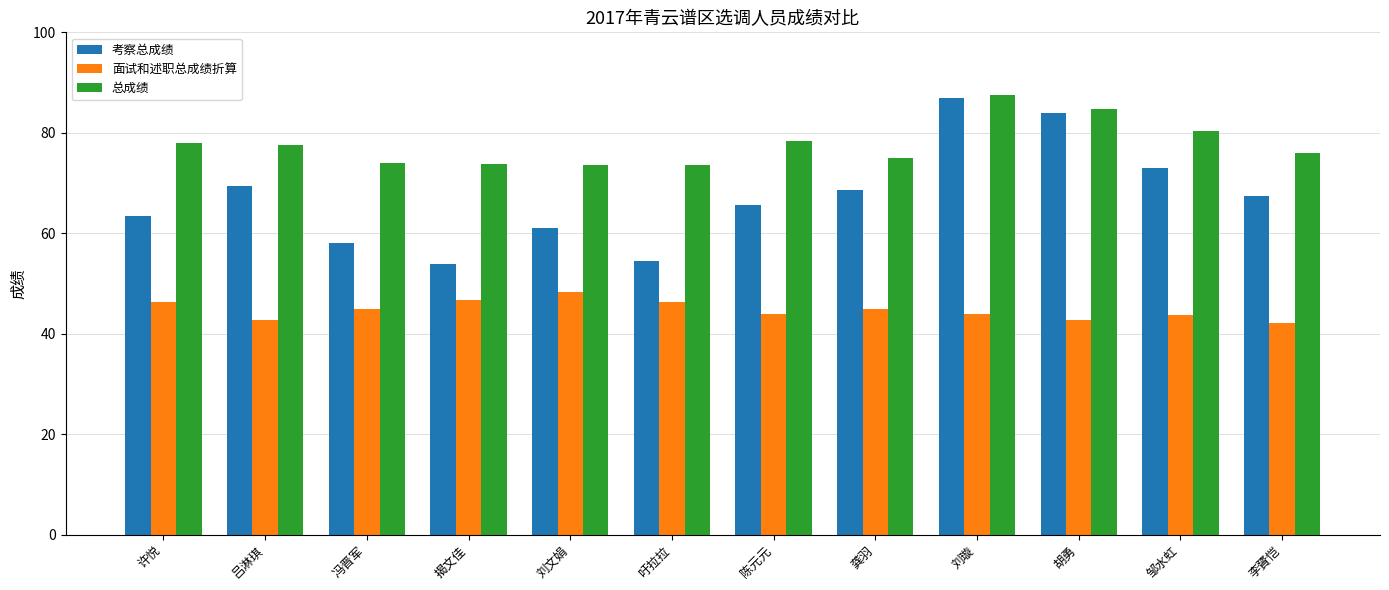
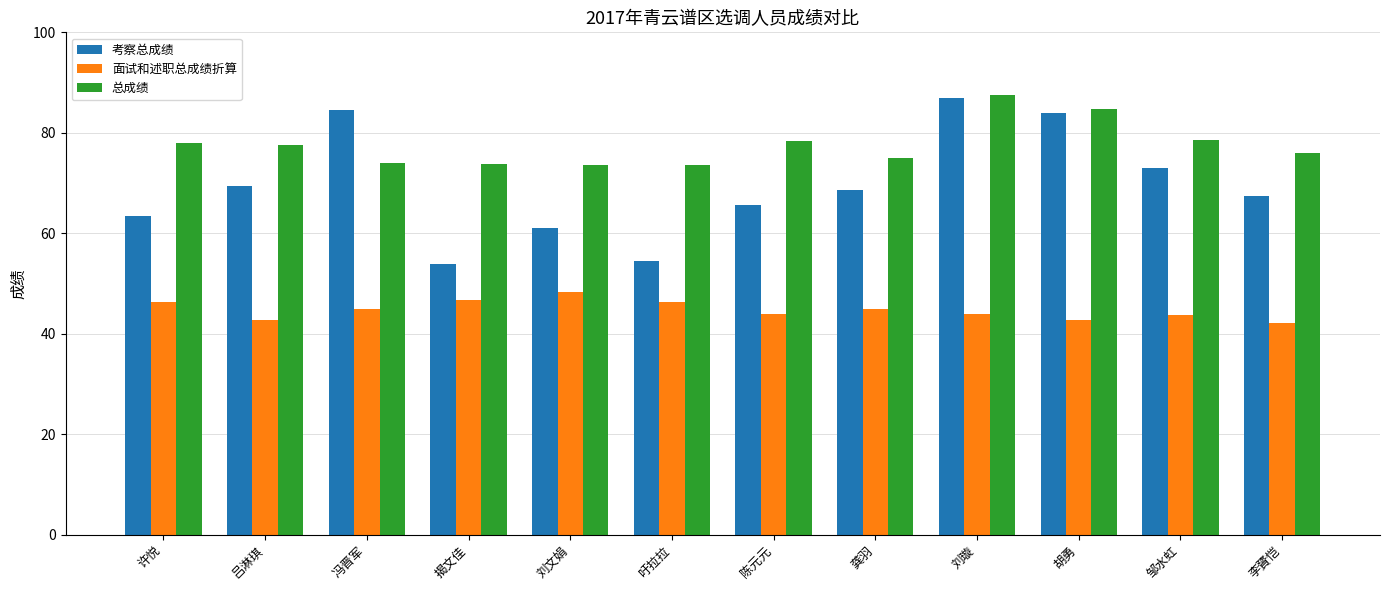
  {
    "考察总成绩": {
      "许悦": 63,
      "吕淋琪": 70,
-     "冯晋军": 58,
+     "冯晋军": 85,
      "揭文佳": 54,
      "刘文娟": 61,
      "吁拉拉": 54,
      "陈元元": 66,
      "龚羽": 69,
      "刘璇": 87,
      "胡勇": 84,
      "邹水虹": 73,
      "李贇恺": 68
    },
    "面试和述职总成绩折算": {
      "许悦": 46,
      "吕淋琪": 43,
      "冯晋军": 45,
      "揭文佳": 47,
      "刘文娟": 48,
      "吁拉拉": 46,
      "陈元元": 44,
      "龚羽": 45,
      "刘璇": 44,
      "胡勇": 43,
      "邹水虹": 44,
      "李贇恺": 42
    },
    "总成绩": {
      "许悦": 78,
      "吕淋琪": 78,
      "冯晋军": 74,
      "揭文佳": 74,
      "刘文娟": 74,
      "吁拉拉": 73,
      "陈元元": 78,
      "龚羽": 75,
      "刘璇": 87,
      "胡勇": 85,
-     "邹水虹": 80,
+     "邹水虹": 79,
      "李贇恺": 76
    }
  }
